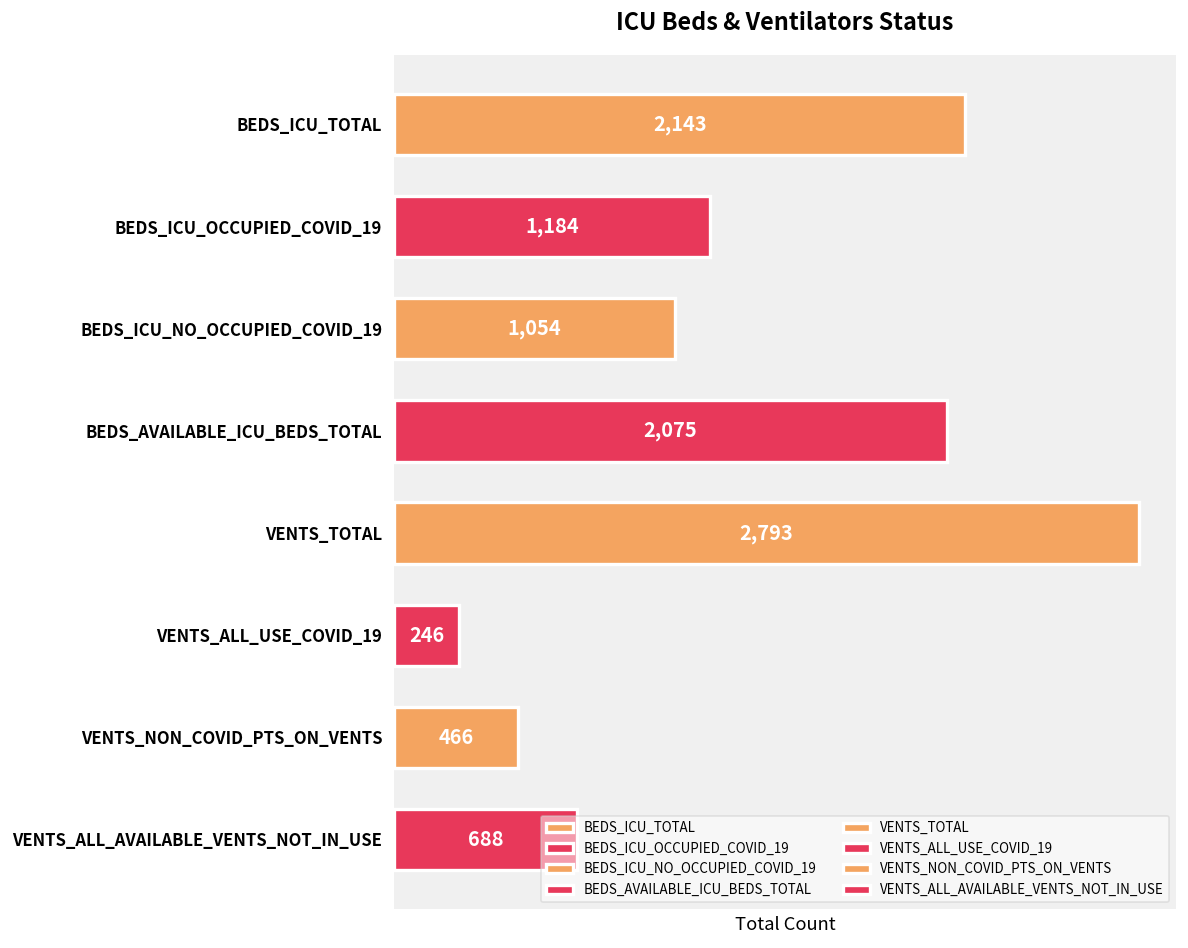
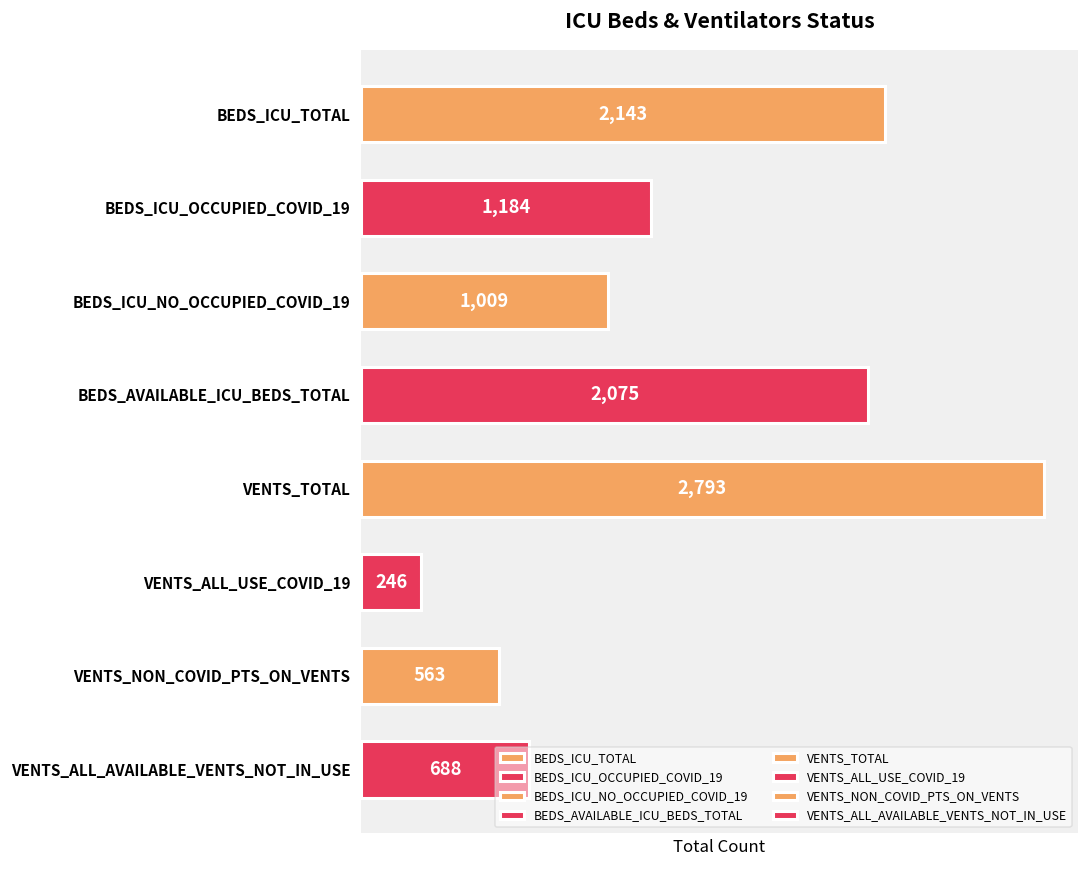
  {
    "BEDS_ICU_TOTAL": "2,143",
    "BEDS_ICU_OCCUPIED_COVID_19": "1,184",
-   "BEDS_ICU_NO_OCCUPIED_COVID_19": "1,054",
+   "BEDS_ICU_NO_OCCUPIED_COVID_19": "1,009",
    "BEDS_AVAILABLE_ICU_BEDS_TOTAL": "2,075",
    "VENTS_TOTAL": "2,793",
    "VENTS_ALL_USE_COVID_19": "246",
-   "VENTS_NON_COVID_PTS_ON_VENTS": "466"
+   "VENTS_NON_COVID_PTS_ON_VENTS": "563"
  }
